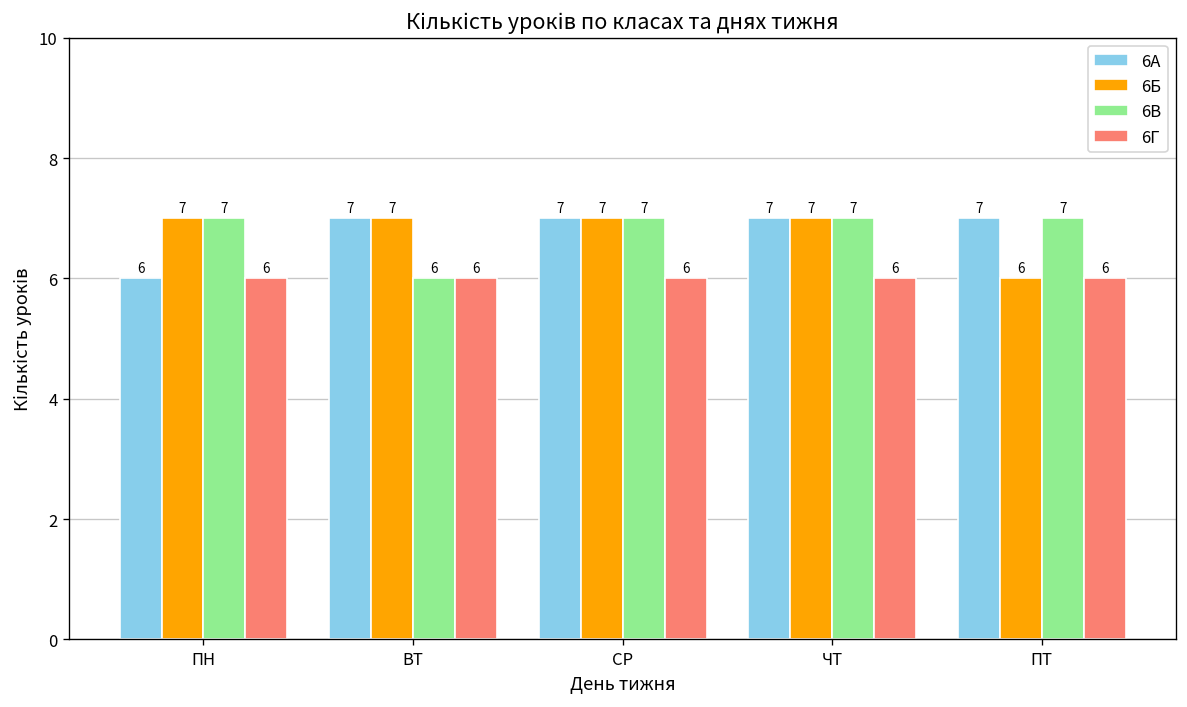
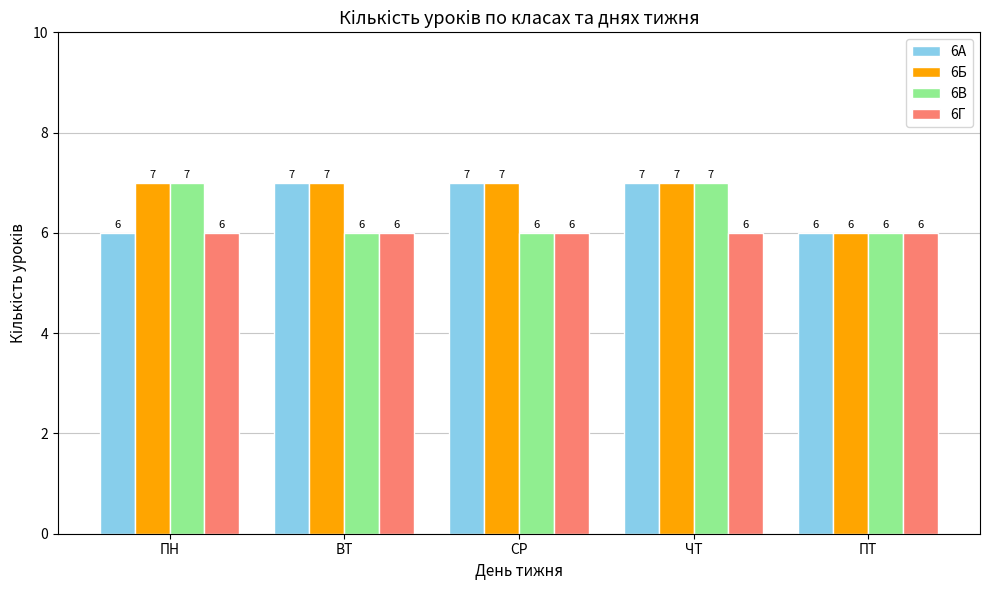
  {
    "6А": {
      "ПН": 6,
      "ВТ": 7,
      "СР": 7,
      "ЧТ": 7,
-     "ПТ": 7
+     "ПТ": 6
    },
    "6Б": {
      "ПН": 7,
      "ВТ": 7,
      "СР": 7,
      "ЧТ": 7,
      "ПТ": 6
    },
    "6В": {
      "ПН": 7,
      "ВТ": 6,
-     "СР": 7,
+     "СР": 6,
      "ЧТ": 7,
-     "ПТ": 7
+     "ПТ": 6
    },
    "6Г": {
      "ПН": 6,
      "ВТ": 6,
      "СР": 6,
      "ЧТ": 6,
      "ПТ": 6
    }
  }
